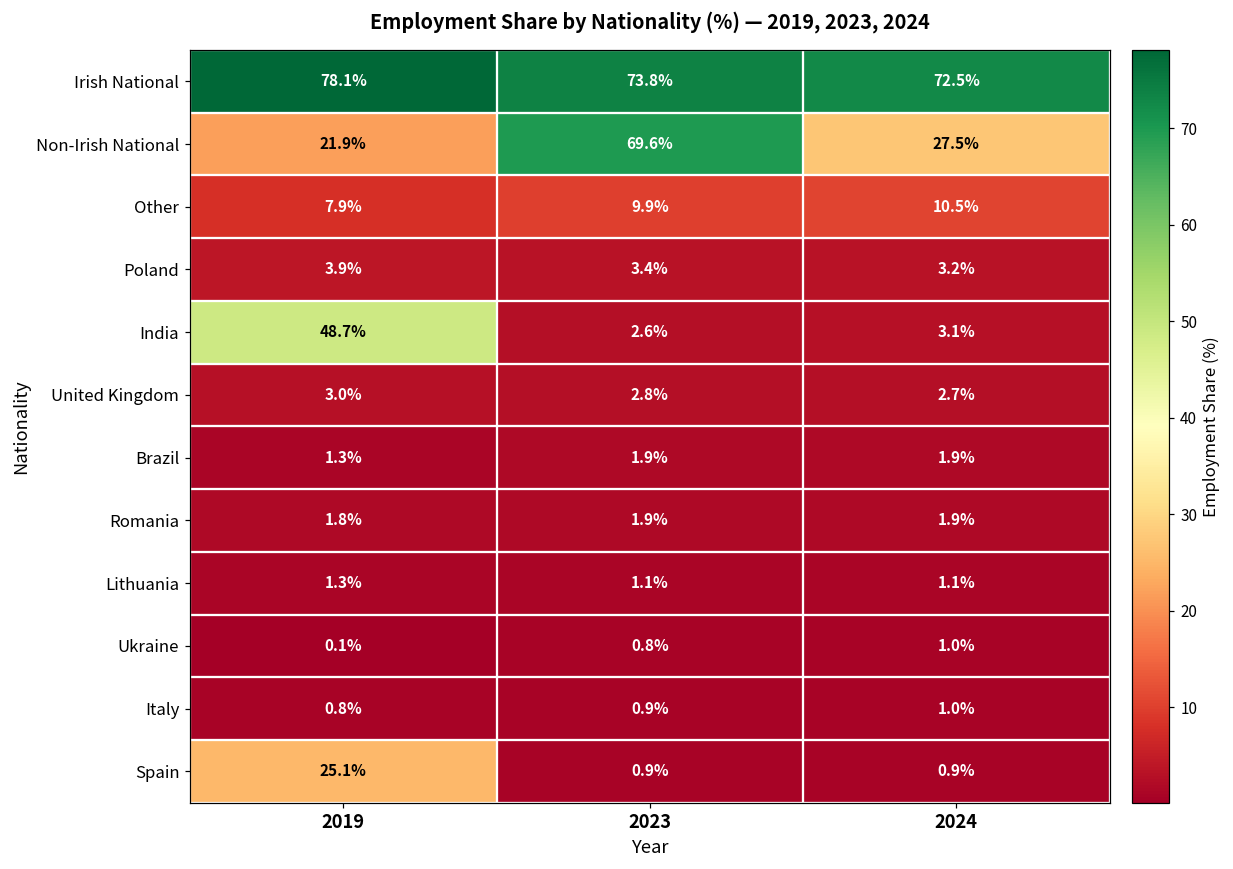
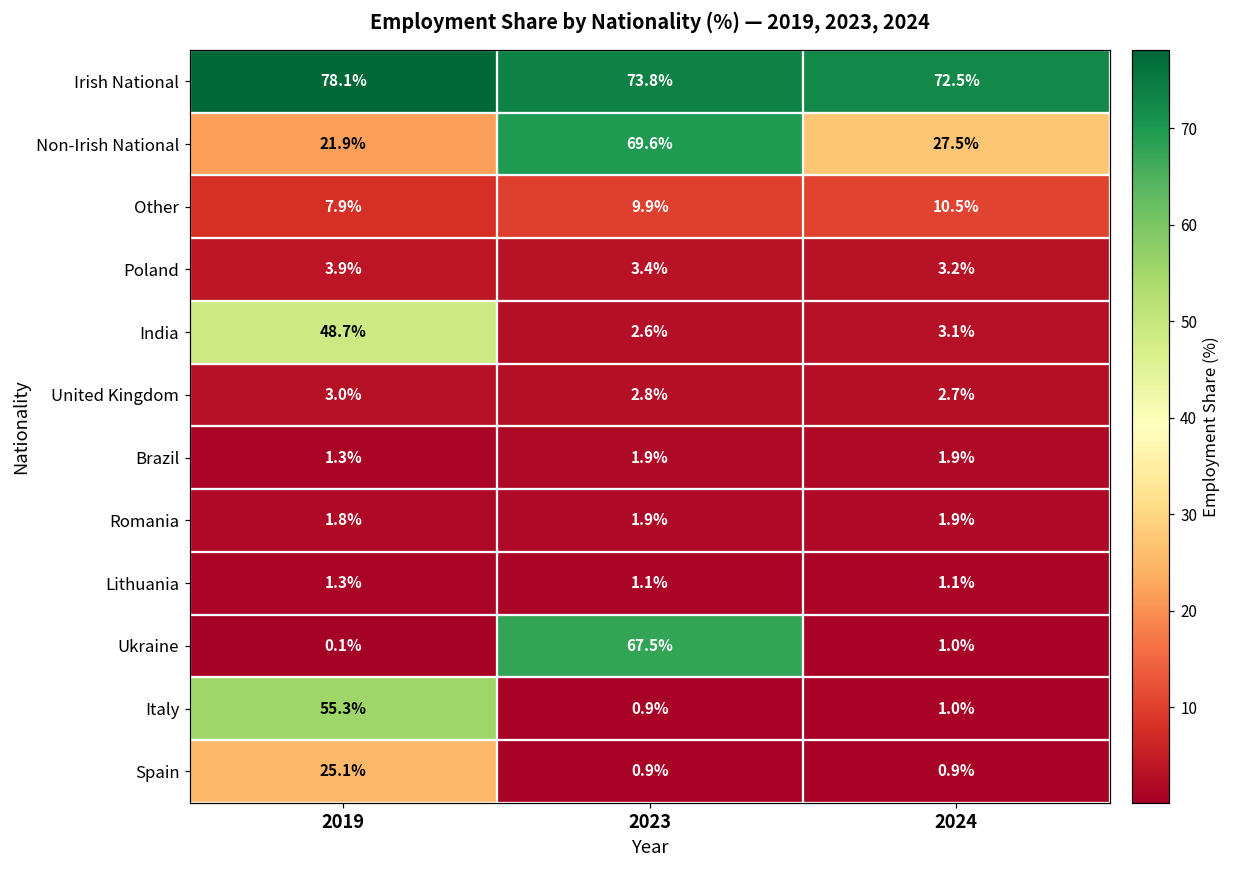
  {
    "Irish National": {
      "2019": "78.1%",
      "2023": "73.8%",
      "2024": "72.5%"
    },
    "Non-Irish National": {
      "2019": "21.9%",
      "2023": "69.6%",
      "2024": "27.5%"
    },
    "Other": {
      "2019": "7.9%",
      "2023": "9.9%",
      "2024": "10.5%"
    },
    "Poland": {
      "2019": "3.9%",
      "2023": "3.4%",
      "2024": "3.2%"
    },
    "India": {
      "2019": "48.7%",
      "2023": "2.6%",
      "2024": "3.1%"
    },
    "United Kingdom": {
      "2019": "3.0%",
      "2023": "2.8%",
      "2024": "2.7%"
    },
    "Brazil": {
      "2019": "1.3%",
      "2023": "1.9%",
      "2024": "1.9%"
    },
    "Romania": {
      "2019": "1.8%",
      "2023": "1.9%",
      "2024": "1.9%"
    },
    "Lithuania": {
      "2019": "1.3%",
      "2023": "1.1%",
      "2024": "1.1%"
    },
    "Ukraine": {
      "2019": "0.1%",
-     "2023": "0.8%",
+     "2023": "67.5%",
      "2024": "1.0%"
    },
    "Italy": {
-     "2019": "0.8%",
+     "2019": "55.3%",
      "2023": "0.9%",
      "2024": "1.0%"
    },
    "Spain": {
      "2019": "25.1%",
      "2023": "0.9%",
      "2024": "0.9%"
    }
  }
